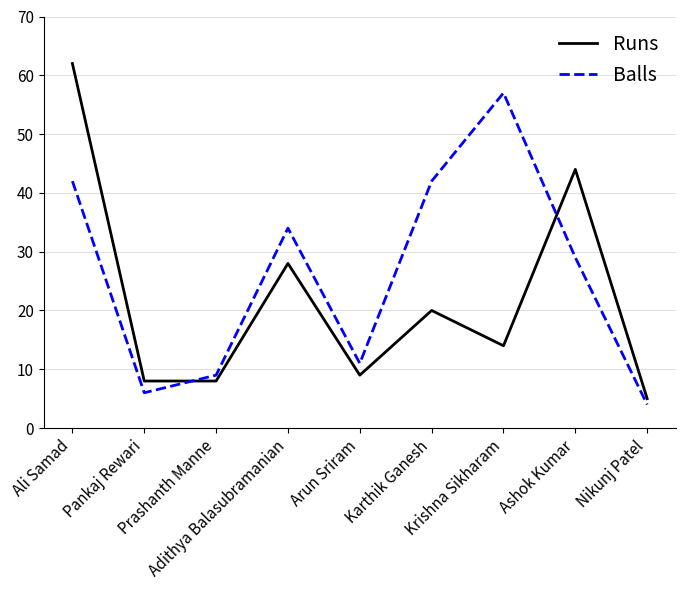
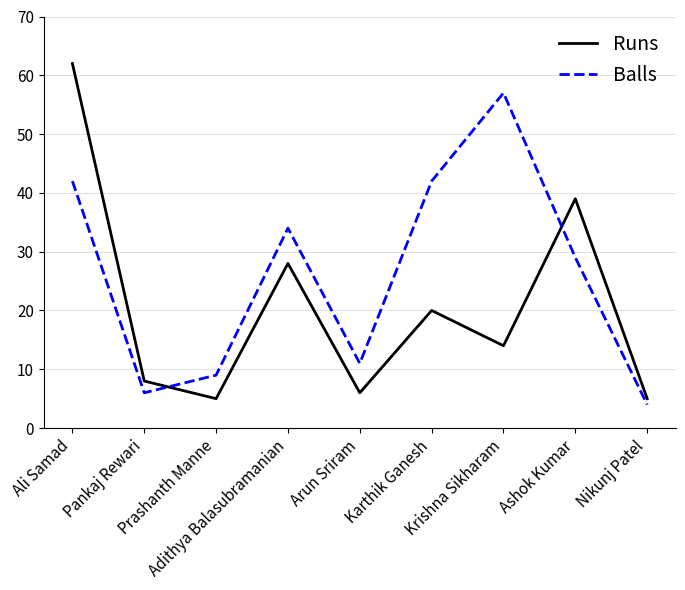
  {
    "Runs": {
      "Ali Samad": 62,
      "Pankaj Rewari": 8,
-     "Prashanth Manne": 8,
+     "Prashanth Manne": 5,
      "Adithya Balasubramanian": 28,
-     "Arun Sriram": 9,
+     "Arun Sriram": 6,
      "Karthik Ganesh": 20,
      "Krishna Sikharam": 14,
-     "Ashok Kumar": 44,
+     "Ashok Kumar": 39,
      "Nikunj Patel": 5
    },
    "Balls": {
      "Ali Samad": 42,
      "Pankaj Rewari": 6,
      "Prashanth Manne": 9,
      "Adithya Balasubramanian": 34,
      "Arun Sriram": 11,
      "Karthik Ganesh": 42,
      "Krishna Sikharam": 57,
      "Ashok Kumar": 29,
      "Nikunj Patel": 4
    }
  }
